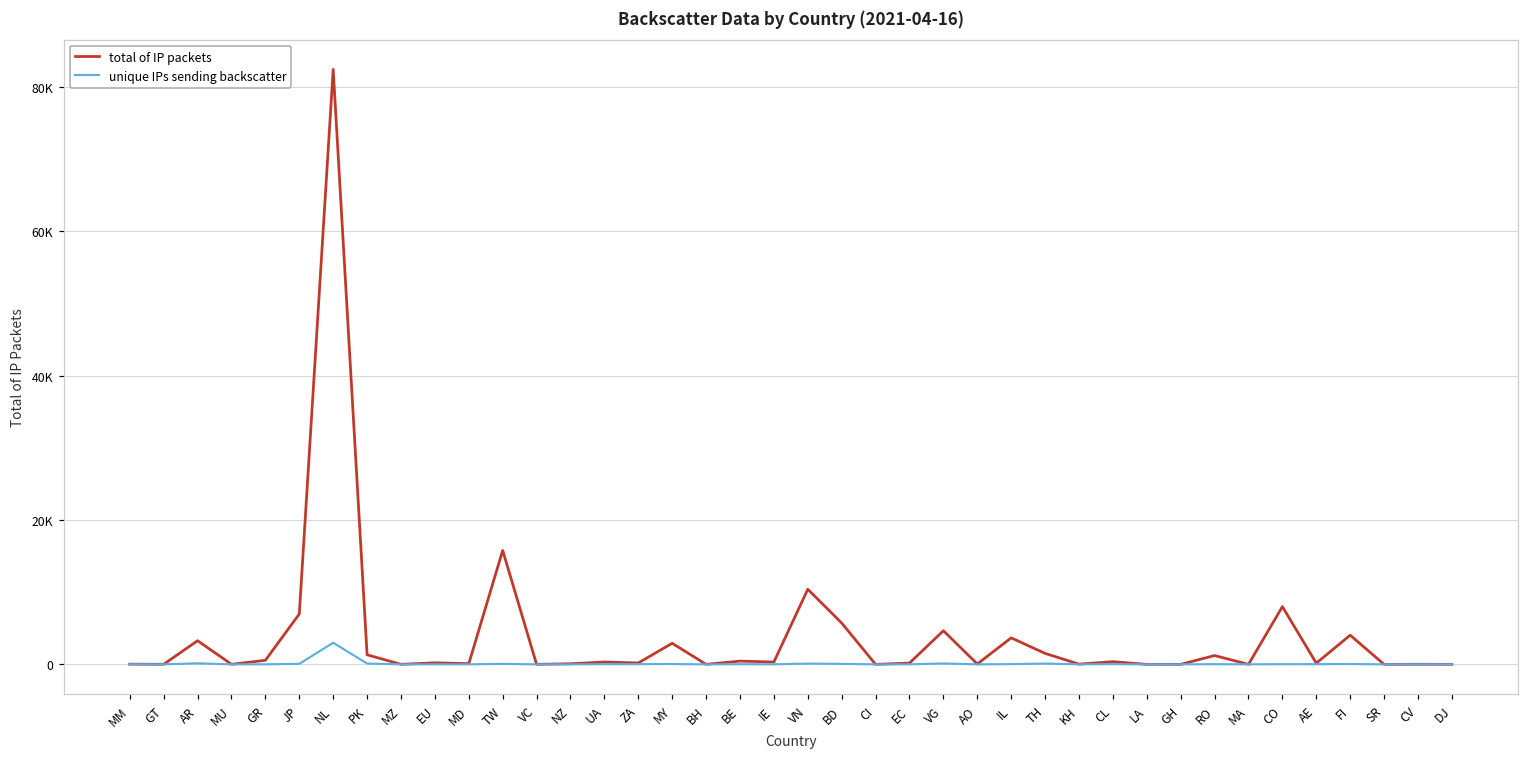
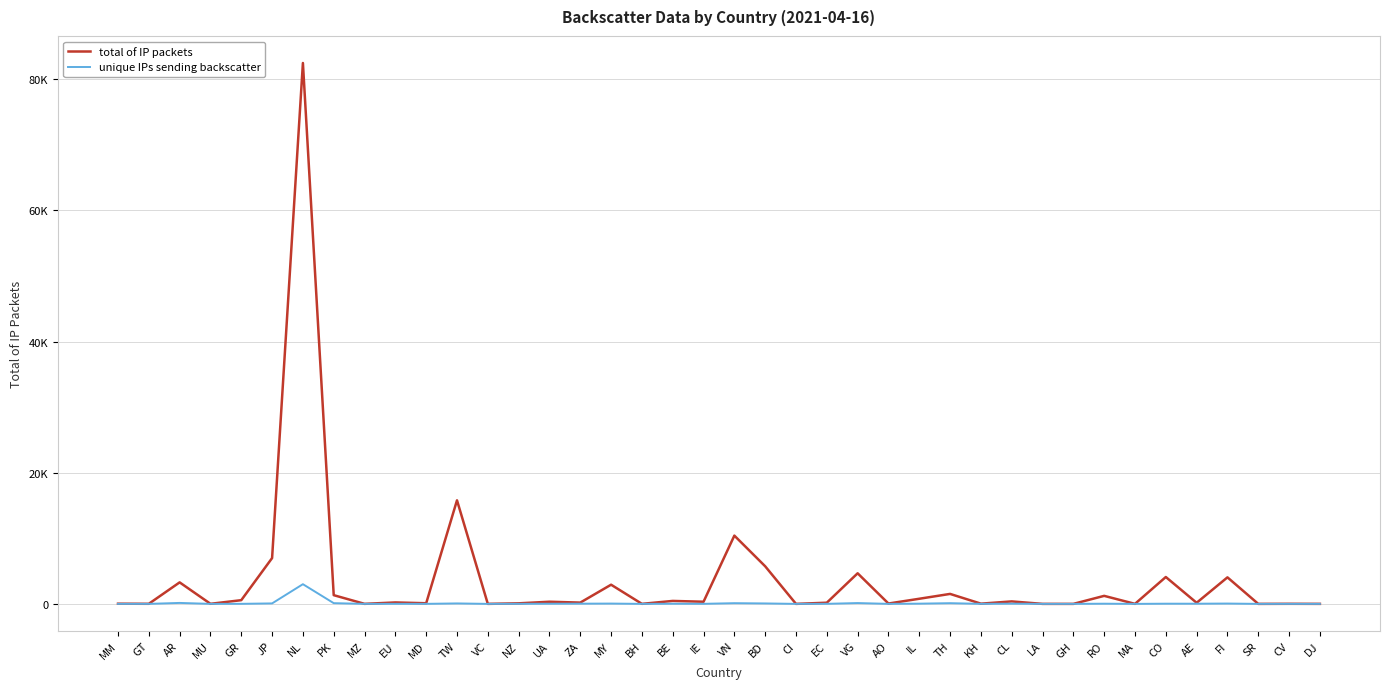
  {
    "total of IP packets": {
      "AR": 3000,
      "GR": 1000,
      "JP": 7000,
      "NL": 82000,
      "PK": 1000,
      "TW": 16000,
      "MY": 3000,
      "BE": 0,
      "VN": 10000,
      "BD": 6000,
      "VG": 5000,
-     "IL": 4000,
+     "IL": 1000,
      "TH": 2000,
      "RO": 1000,
-     "CO": 8000,
+     "CO": 4000,
      "FI": 4000
    },
    "unique IPs sending backscatter": {
      "AR": 0,
      "GR": 0,
      "JP": 0,
      "NL": 3000,
      "PK": 0,
      "TW": 0,
      "MY": 0,
      "BE": 0,
      "VN": 0,
      "BD": 0,
      "VG": 0,
      "IL": 0,
      "TH": 0,
      "RO": 0,
      "CO": 0,
      "FI": 0
    }
  }
